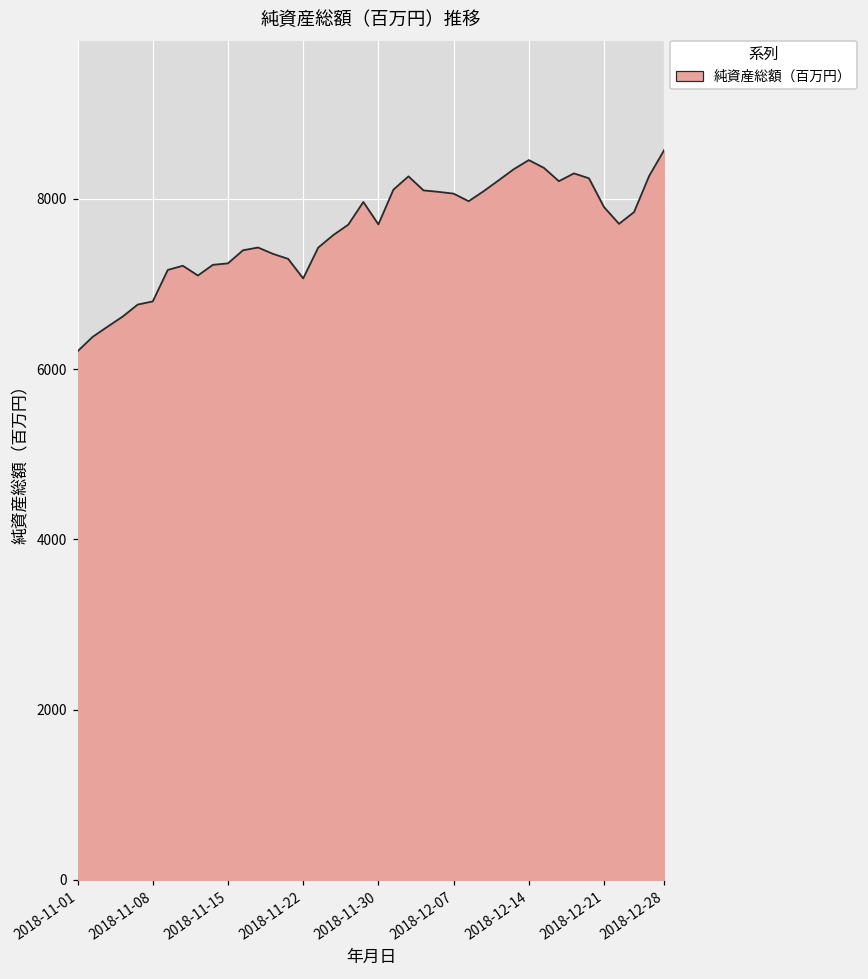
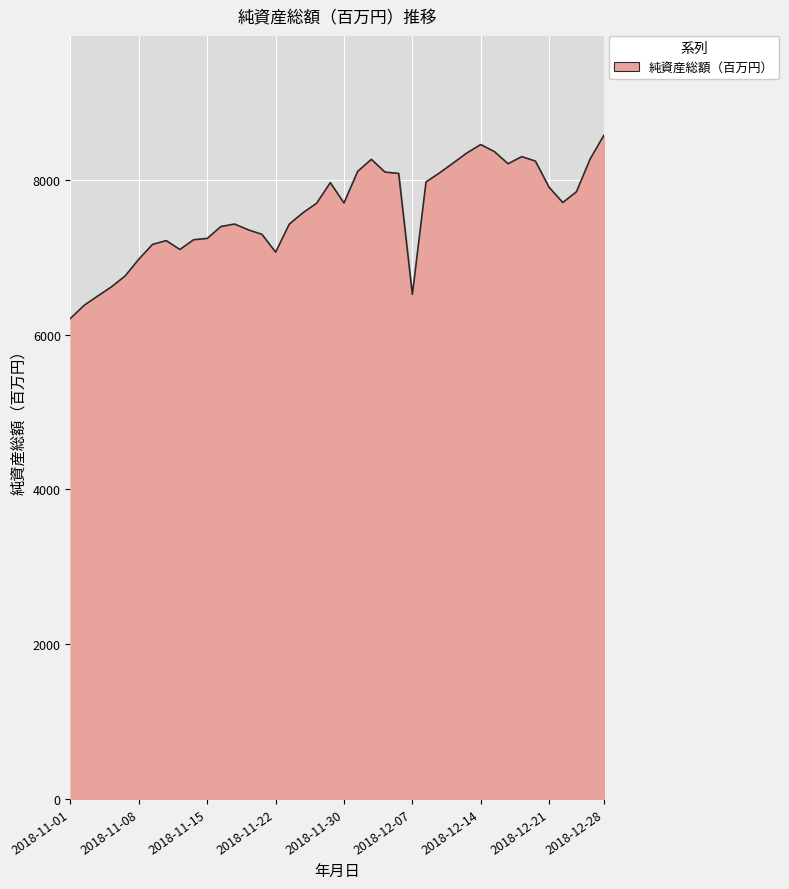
  {
    "2018-11-01": 6200,
-   "2018-11-08": 6800,
+   "2018-11-08": 7000,
    "2018-11-15": 7200,
    "2018-11-22": 7100,
    "2018-11-30": 7700,
-   "2018-12-07": 8100,
+   "2018-12-07": 6500,
    "2018-12-14": 8500,
    "2018-12-21": 7900,
    "2018-12-28": 8600
  }
